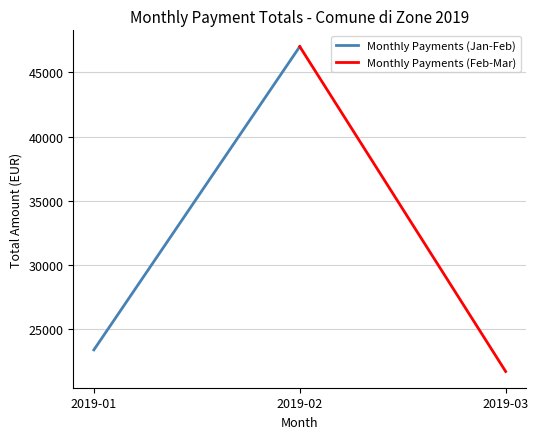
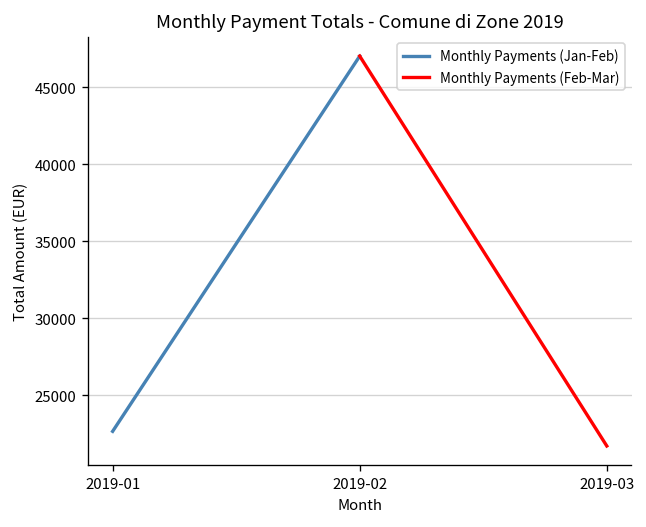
  {
    "Monthly Payments (Jan-Feb)": {
-     "2019-01": 23400
+     "2019-01": 22700
    },
    "Monthly Payments (Feb-Mar)": {
      "2019-03": 21700
    }
  }
